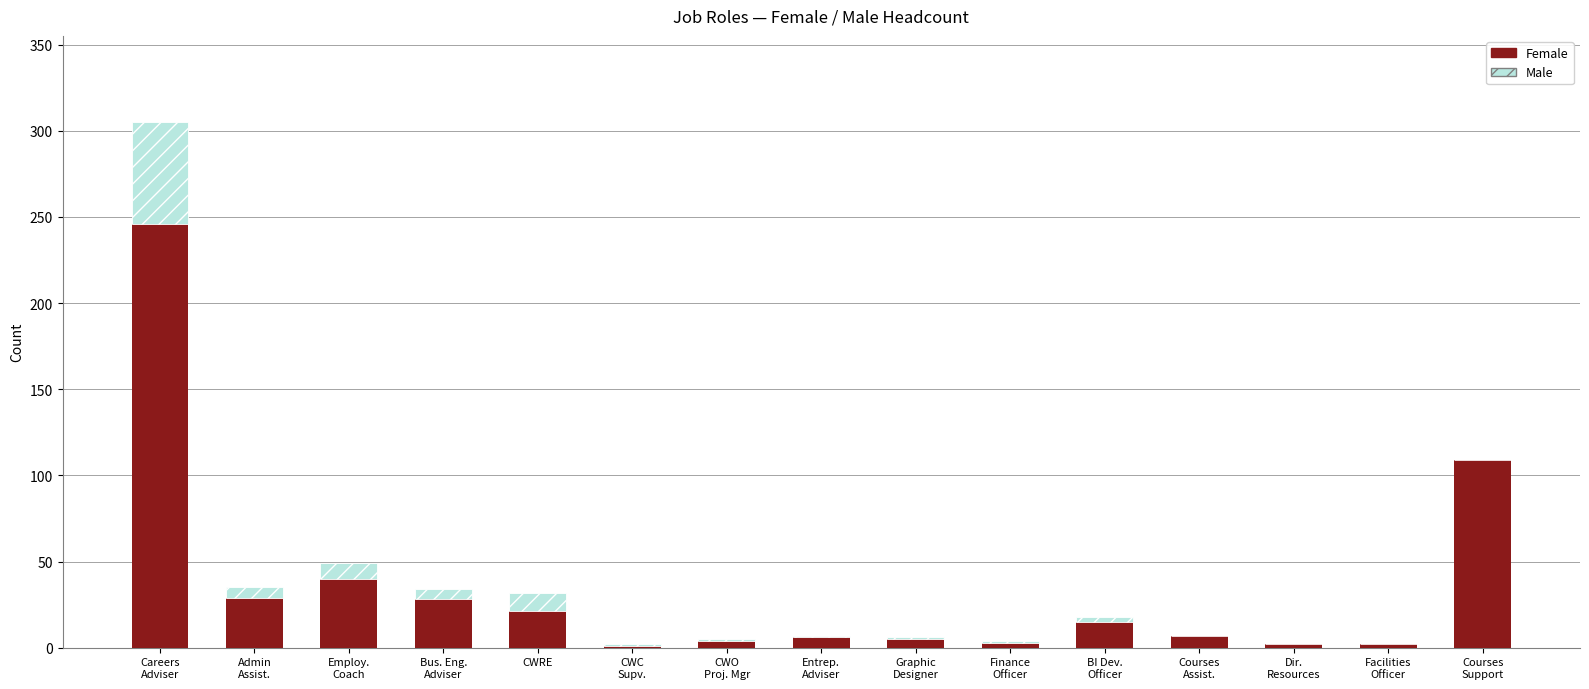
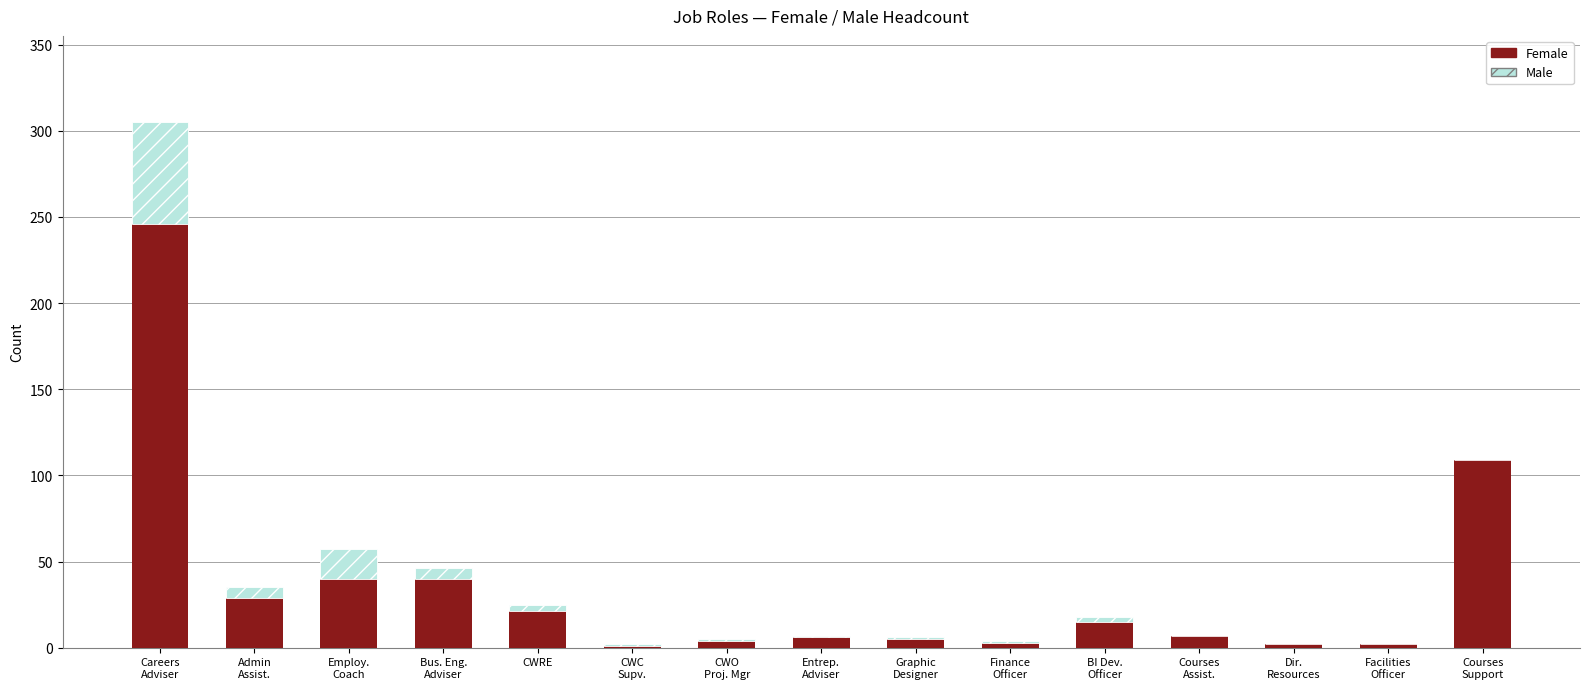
  {
    "Female": {
      "Careers Adviser": 246,
      "Admin Assist.": 29,
      "Employ. Coach": 40,
-     "Bus. Eng. Adviser": 28,
+     "Bus. Eng. Adviser": 40,
      "CWRE": 21,
      "CWO Proj. Mgr": 4,
      "Entrep. Adviser": 6,
      "Graphic Designer": 5,
      "Finance Officer": 3,
      "BI Dev. Officer": 15,
      "Courses Assist.": 7,
      "Dir. Resources": 2,
      "Facilities Officer": 2,
      "Courses Support": 109
    },
    "Male": {
      "Careers Adviser": 59,
      "Admin Assist.": 6,
-     "Employ. Coach": 9,
+     "Employ. Coach": 17,
      "Bus. Eng. Adviser": 6,
-     "CWRE": 11,
+     "CWRE": 4,
      "BI Dev. Officer": 3,
      "Courses Assist.": 0,
      "Dir. Resources": 0,
      "Facilities Officer": 0,
      "Courses Support": 0
    }
  }
